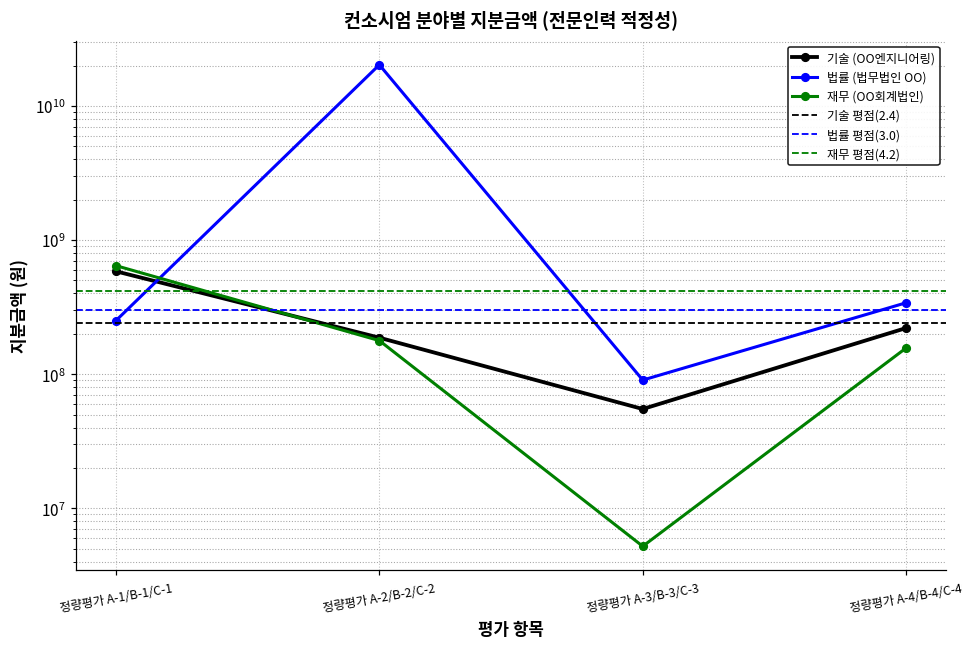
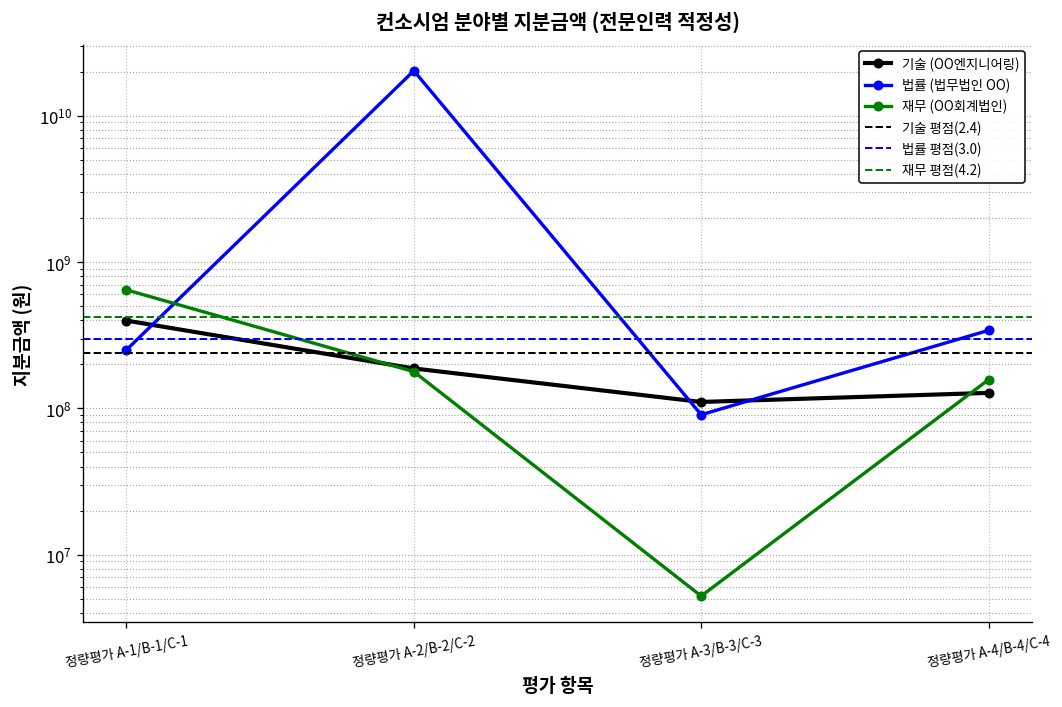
  {
    "기술 (OO엔지니어링)": {
-     "정량평가 A-1/B-1/C-1": 600000000,
+     "정량평가 A-1/B-1/C-1": 400000000,
      "정량평가 A-2/B-2/C-2": 190000000,
-     "정량평가 A-3/B-3/C-3": 60000000,
-     "정량평가 A-4/B-4/C-4": 220000000
+     "정량평가 A-3/B-3/C-3": 110000000,
+     "정량평가 A-4/B-4/C-4": 130000000
    },
    "법률 (법무법인 OO)": {
      "정량평가 A-1/B-1/C-1": 250000000,
      "정량평가 A-2/B-2/C-2": 20000000000,
      "정량평가 A-3/B-3/C-3": 90000000,
      "정량평가 A-4/B-4/C-4": 340000000
    },
    "재무 (OO회계법인)": {
      "정량평가 A-1/B-1/C-1": 600000000,
      "정량평가 A-2/B-2/C-2": 180000000,
      "정량평가 A-3/B-3/C-3": 5200000,
      "정량평가 A-4/B-4/C-4": 160000000
    }
  }
